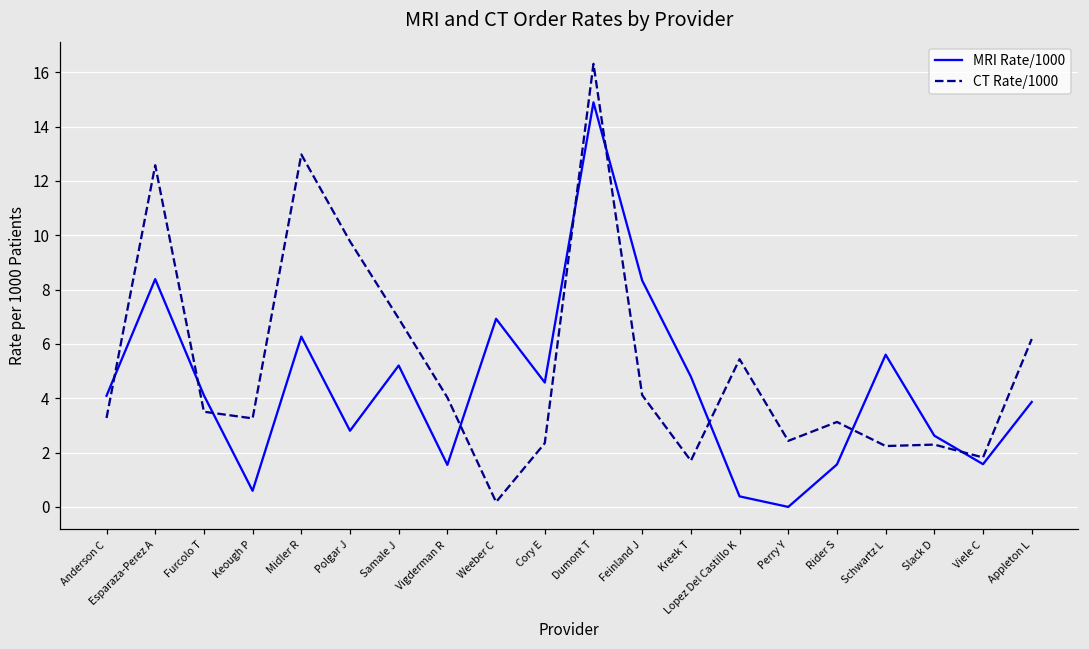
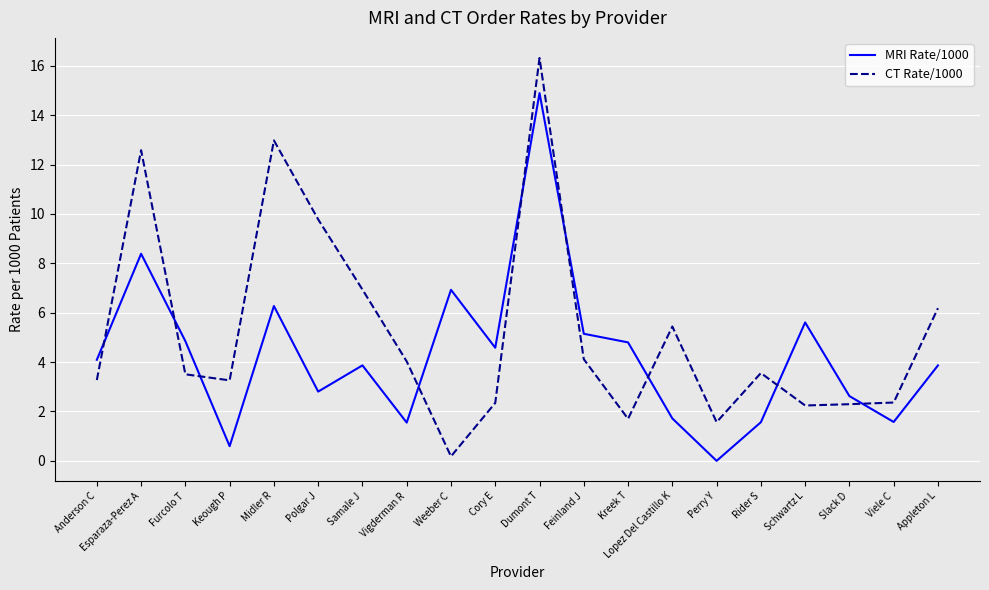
  {
    "MRI Rate/1000": {
      "Anderson C": 4.1,
      "Esparaza-Perez A": 8.4,
-     "Furcolo T": 4.1,
+     "Furcolo T": 4.8,
      "Keough P": 0.6,
      "Midler R": 6.3,
      "Polgar J": 2.8,
-     "Samale J": 5.2,
+     "Samale J": 3.9,
      "Vigderman R": 1.5,
      "Weeber C": 6.9,
      "Cory E": 4.6,
      "Dumont T": 14.9,
-     "Feinland J": 8.3,
+     "Feinland J": 5.1,
      "Kreek T": 4.8,
-     "Lopez Del Castillo K": 0.4,
+     "Lopez Del Castillo K": 1.7,
      "Perry Y": 0.0,
      "Rider S": 1.6,
      "Schwartz L": 5.6,
      "Slack D": 2.6,
      "Viele C": 1.6,
      "Appleton L": 3.9
    },
    "CT Rate/1000": {
      "Anderson C": 3.3,
      "Esparaza-Perez A": 12.6,
      "Furcolo T": 3.5,
      "Keough P": 3.3,
      "Midler R": 13.0,
      "Polgar J": 9.8,
      "Samale J": 6.9,
      "Vigderman R": 4.0,
      "Weeber C": 0.2,
      "Cory E": 2.3,
      "Dumont T": 16.3,
      "Feinland J": 4.1,
      "Kreek T": 1.7,
      "Lopez Del Castillo K": 5.4,
-     "Perry Y": 2.4,
-     "Rider S": 3.1,
+     "Perry Y": 1.6,
+     "Rider S": 3.6,
      "Schwartz L": 2.2,
      "Slack D": 2.3,
-     "Viele C": 1.8,
+     "Viele C": 2.4,
      "Appleton L": 6.2
    }
  }
